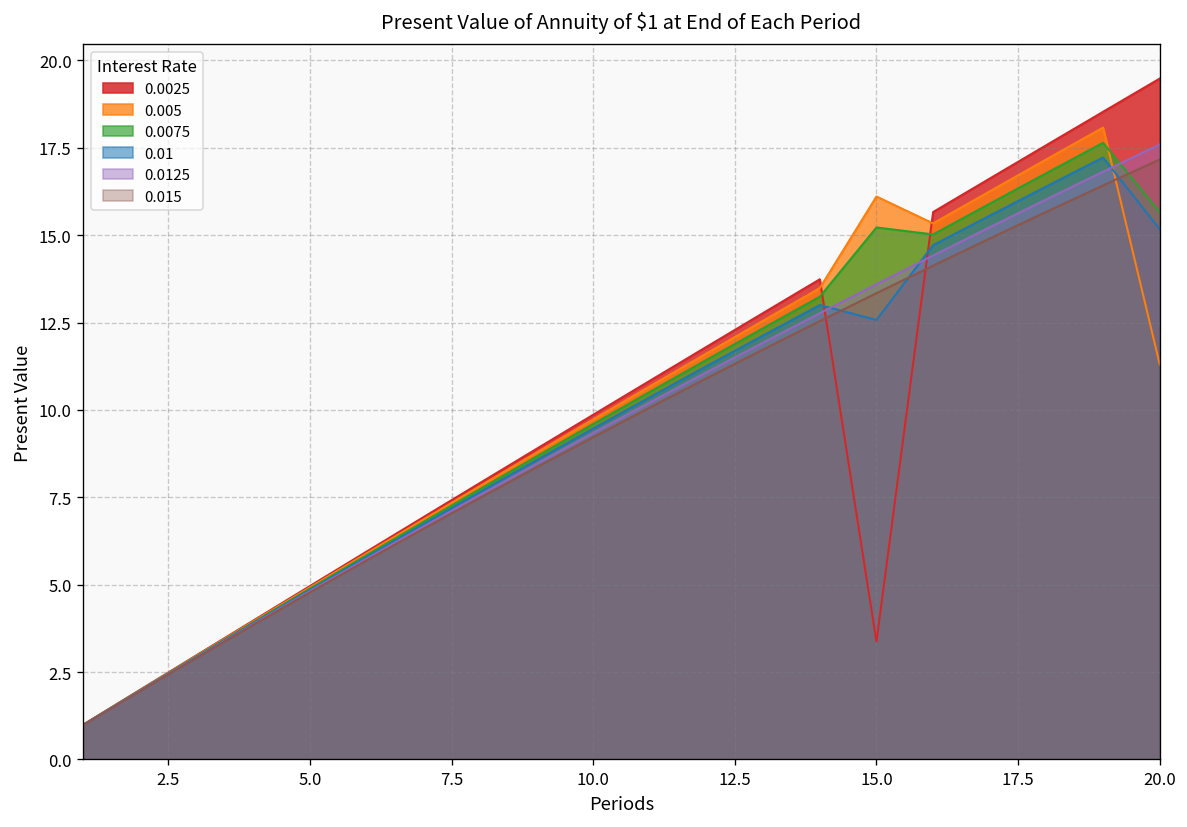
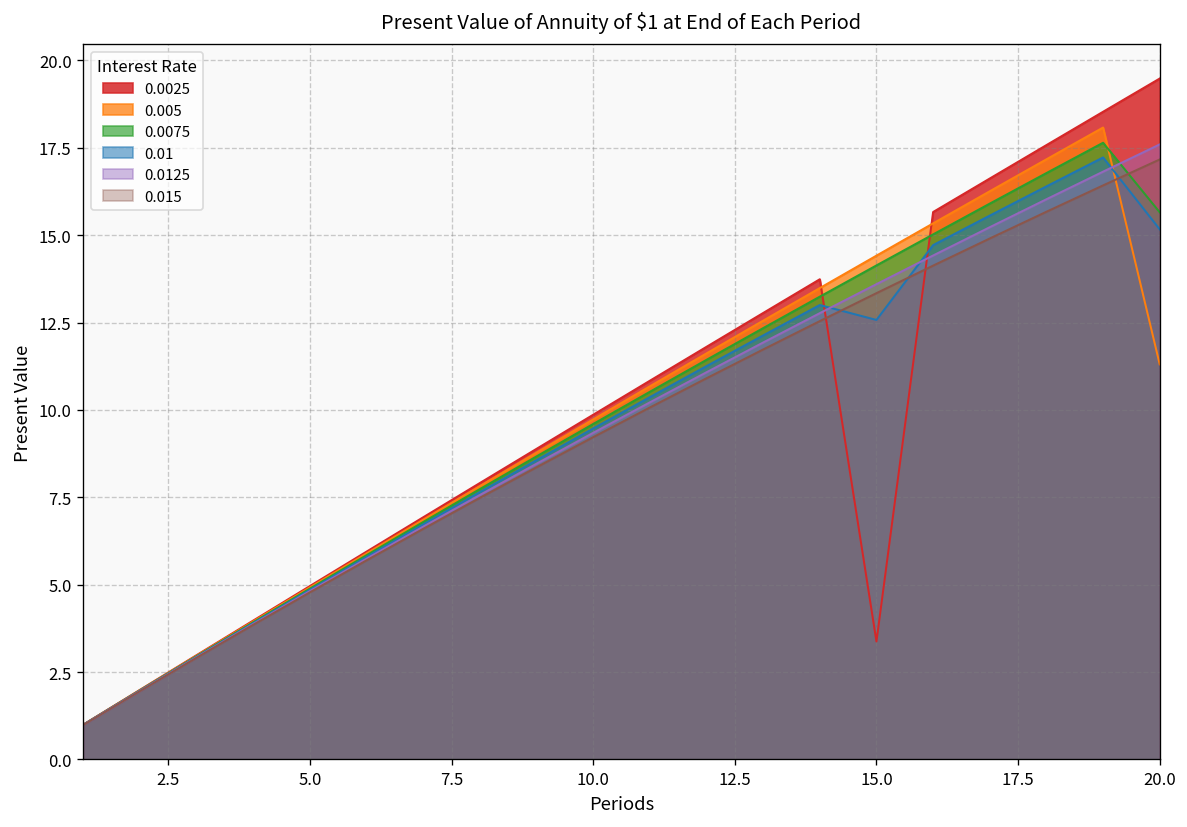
  {
    "0.0025": {
      "10.0": 9.9,
      "15.0": 3.4,
      "20.0": 19.5
    },
    "0.005": {
      "10.0": 9.7,
-     "15.0": 16.1,
+     "15.0": 14.4,
      "20.0": 11.3
    },
    "0.0075": {
      "10.0": 9.6,
-     "15.0": 15.2,
+     "15.0": 14.1,
      "20.0": 15.7
    },
    "0.01": {
      "10.0": 9.5,
      "15.0": 12.6,
      "20.0": 15.2
    }
  }
